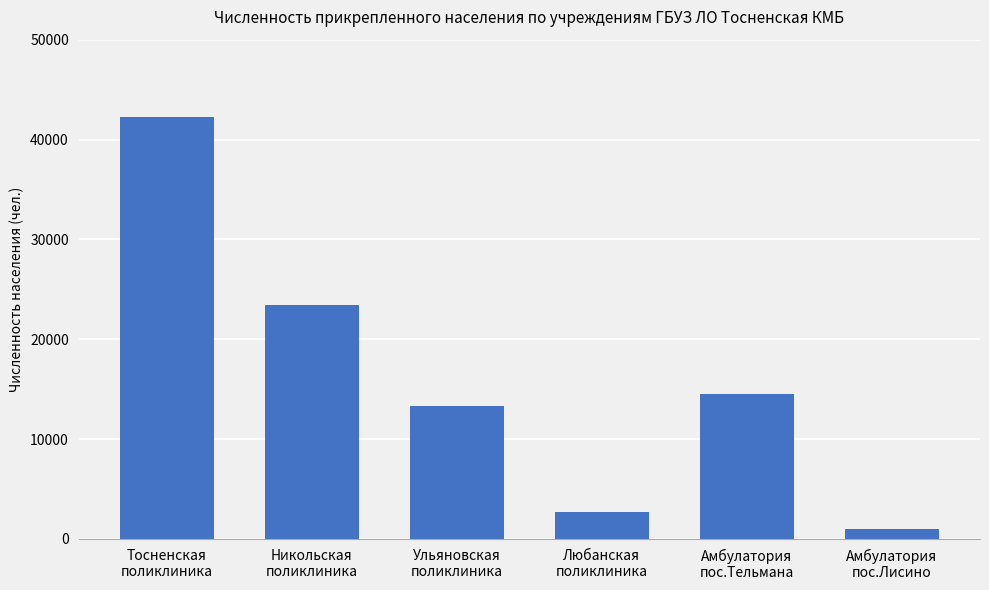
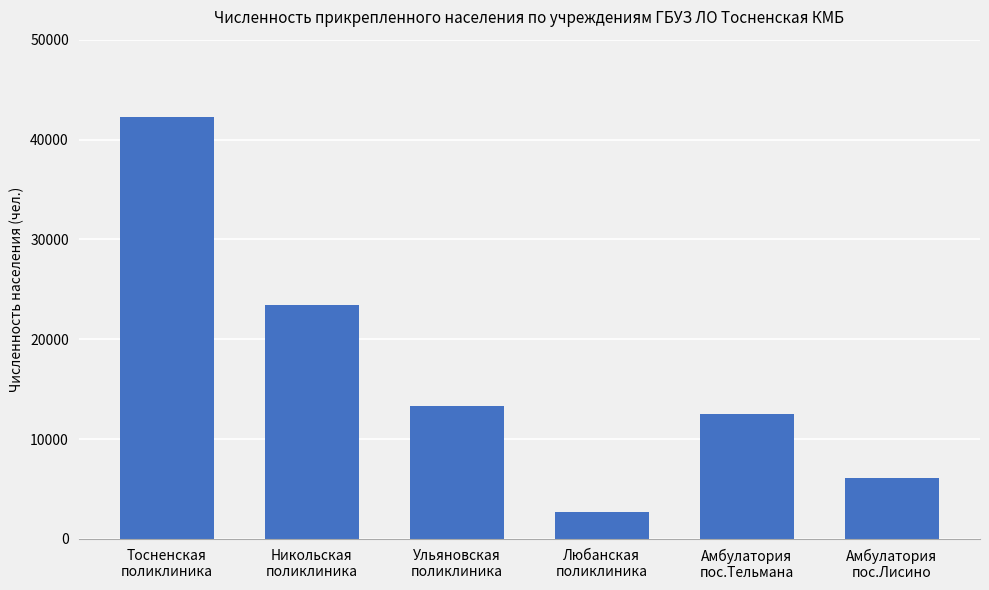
  {
    "Тосненская поликлиника": 42000,
    "Никольская поликлиника": 23000,
    "Ульяновская поликлиника": 13000,
    "Любанская поликлиника": 3000,
-   "Амбулатория пос.Тельмана": 14000,
-   "Амбулатория пос.Лисино": 1000
+   "Амбулатория пос.Тельмана": 12000,
+   "Амбулатория пос.Лисино": 6000
  }
